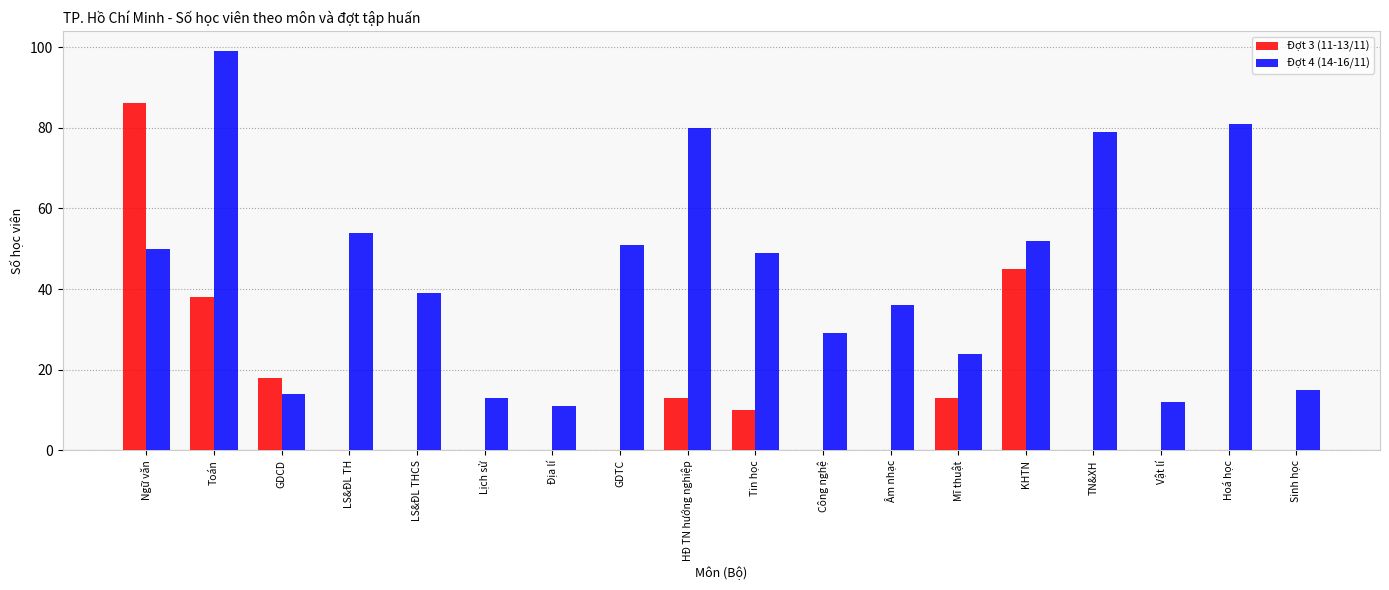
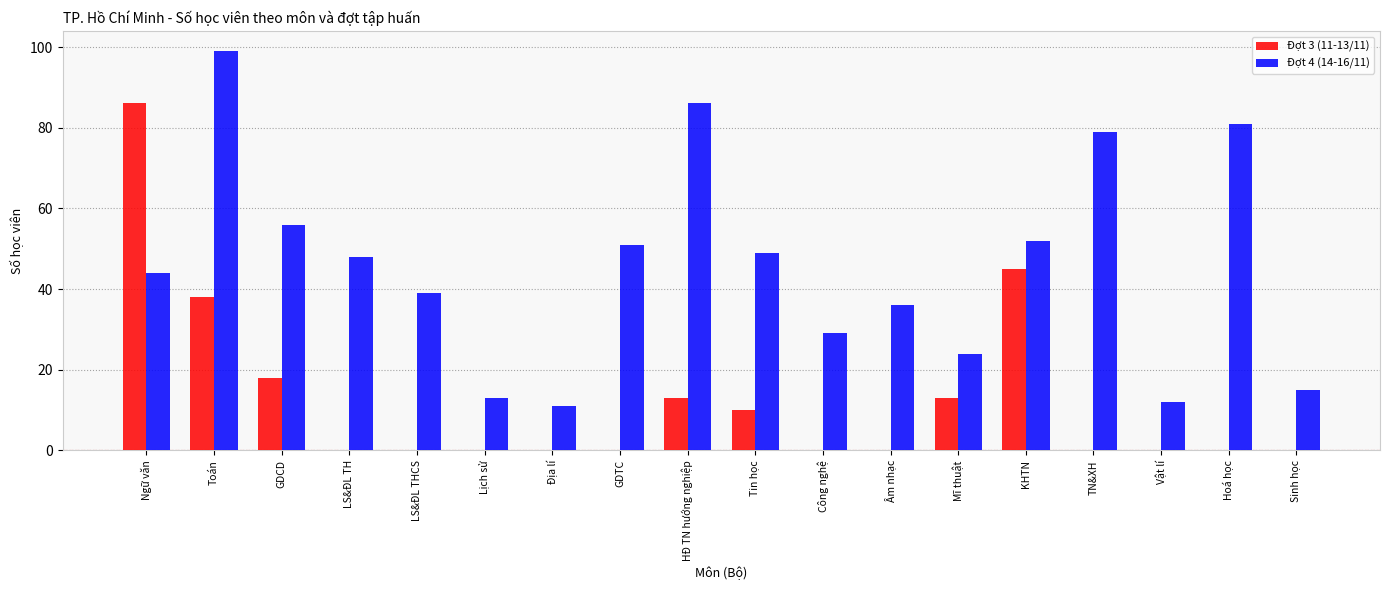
  {
    "Đợt 3 (11-13/11)": {
      "Ngữ văn": 86,
      "Toán": 38,
      "GDCD": 18,
      "LS&ĐL TH": 0,
      "LS&ĐL THCS": 0,
      "Lịch sử": 0,
      "Địa lí": 0,
      "GDTC": 0,
      "HĐ TN hướng nghiệp": 13,
      "Tin học": 10,
      "Công nghệ": 0,
      "Âm nhạc": 0,
      "Mĩ thuật": 13,
      "KHTN": 45,
      "TN&XH": 0,
      "Vật lí": 0,
      "Hoá học": 0,
      "Sinh học": 0
    },
    "Đợt 4 (14-16/11)": {
-     "Ngữ văn": 50,
+     "Ngữ văn": 44,
      "Toán": 99,
-     "GDCD": 14,
-     "LS&ĐL TH": 54,
+     "GDCD": 56,
+     "LS&ĐL TH": 48,
      "LS&ĐL THCS": 39,
      "Lịch sử": 13,
      "Địa lí": 11,
      "GDTC": 51,
-     "HĐ TN hướng nghiệp": 80,
+     "HĐ TN hướng nghiệp": 86,
      "Tin học": 49,
      "Công nghệ": 29,
      "Âm nhạc": 36,
      "Mĩ thuật": 24,
      "KHTN": 52,
      "TN&XH": 79,
      "Vật lí": 12,
      "Hoá học": 81,
      "Sinh học": 15
    }
  }
